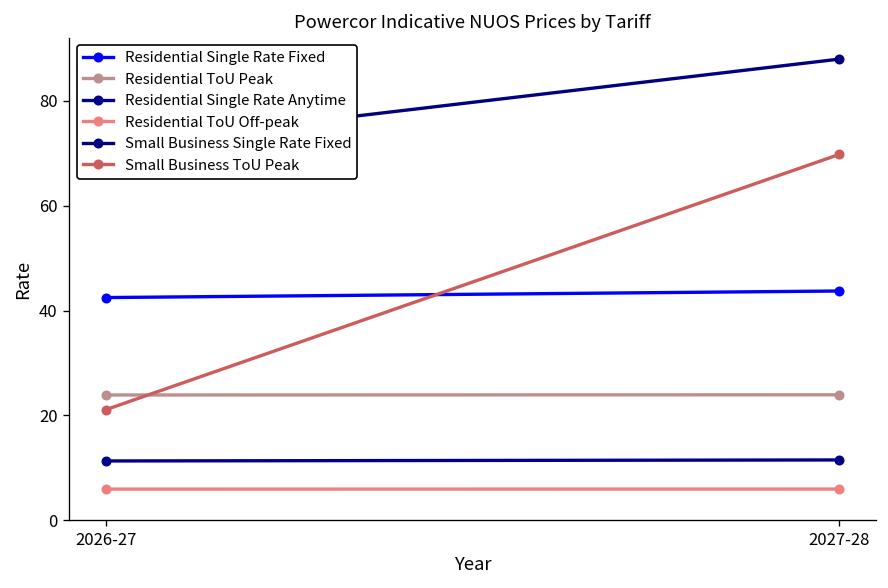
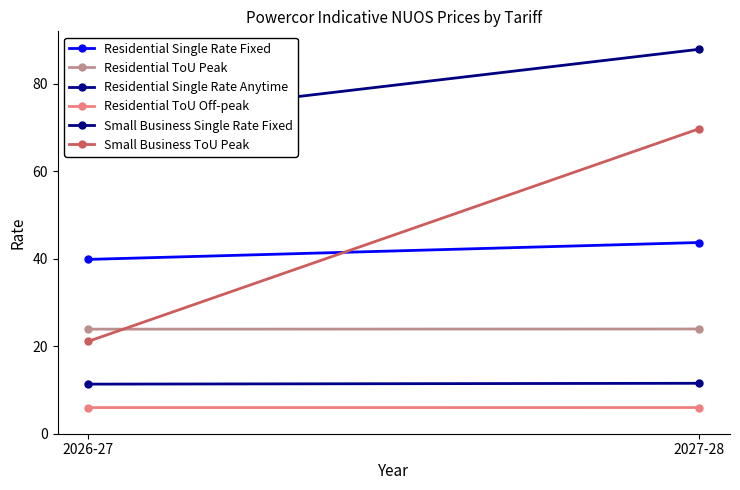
  {
    "Residential Single Rate Fixed": {
-     "2026-27": 42,
+     "2026-27": 40,
      "2027-28": 44
    },
    "Small Business ToU Peak": {
      "2026-27": 21,
      "2027-28": 70
    }
  }
